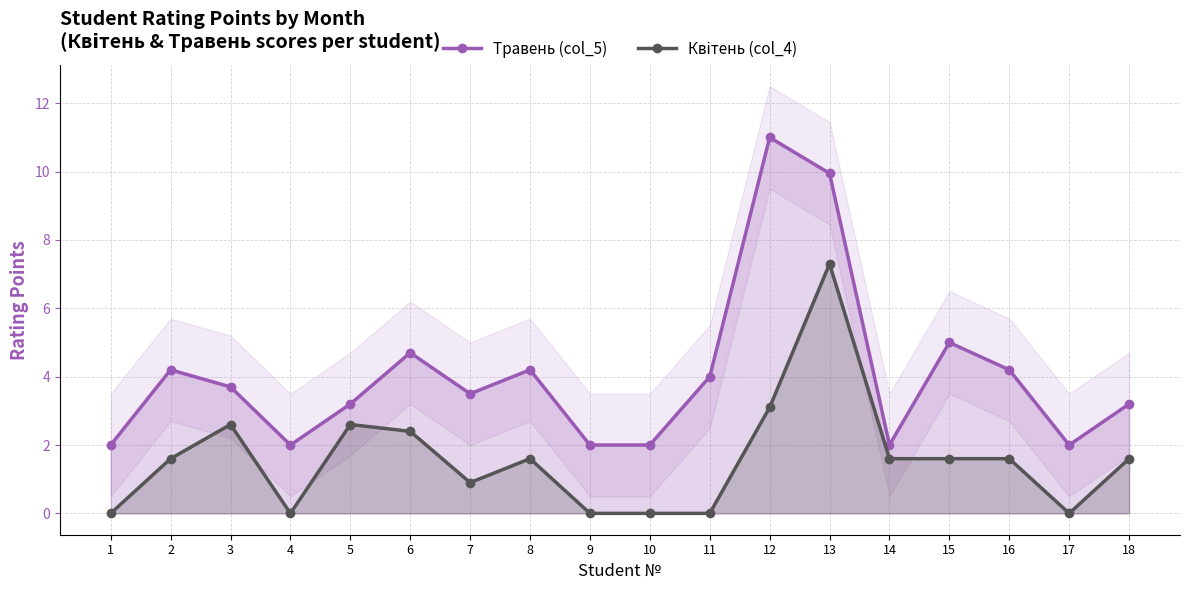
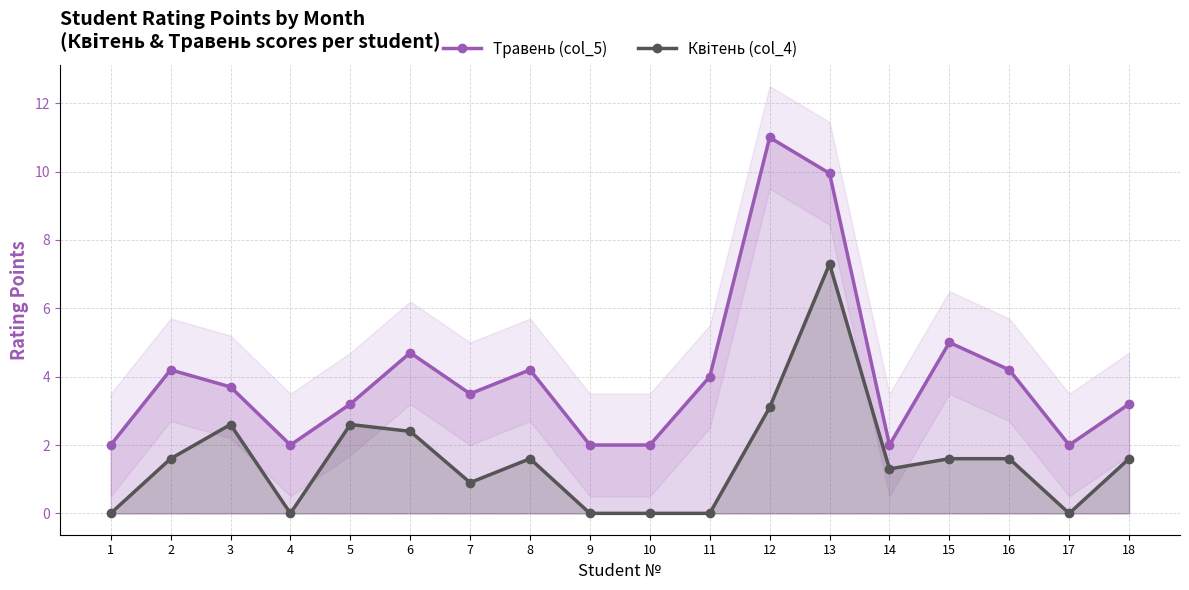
  {
    "Квітень (col_4)": {
      "1": 0.0,
      "2": 1.6,
      "3": 2.6,
      "4": 0.0,
      "5": 2.6,
      "6": 2.4,
      "7": 0.9,
      "8": 1.6,
      "9": 0.0,
      "10": 0.0,
      "11": 0.0,
      "12": 3.1,
      "13": 7.3,
-     "14": 1.6,
+     "14": 1.3,
      "15": 1.6,
      "16": 1.6,
      "17": 0.0,
      "18": 1.6
    }
  }
